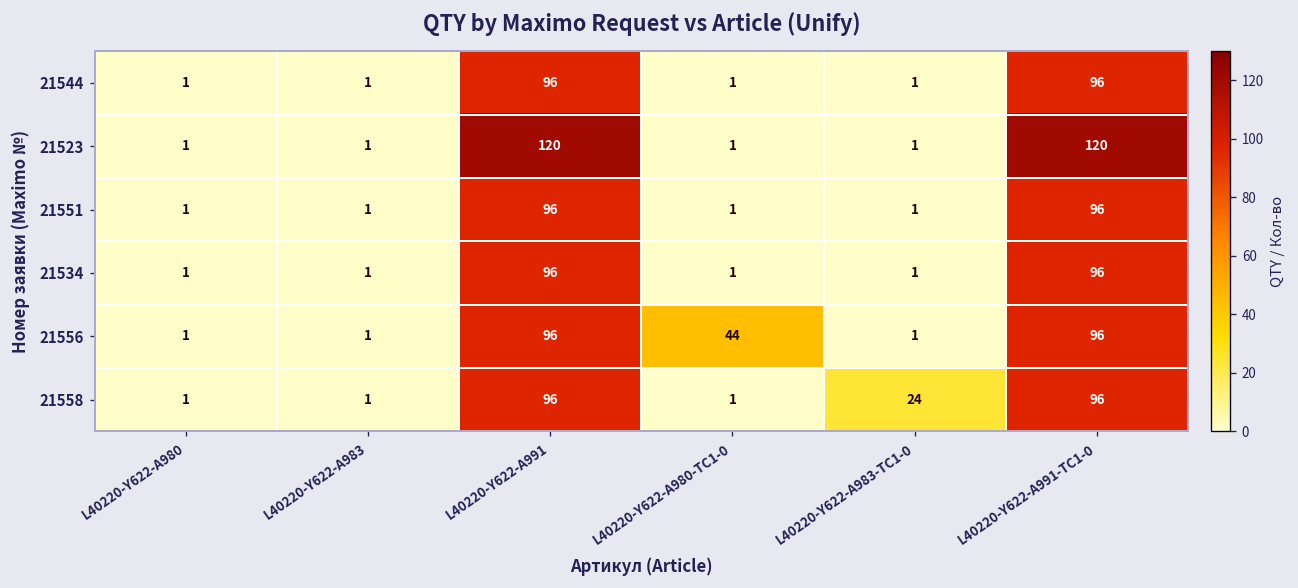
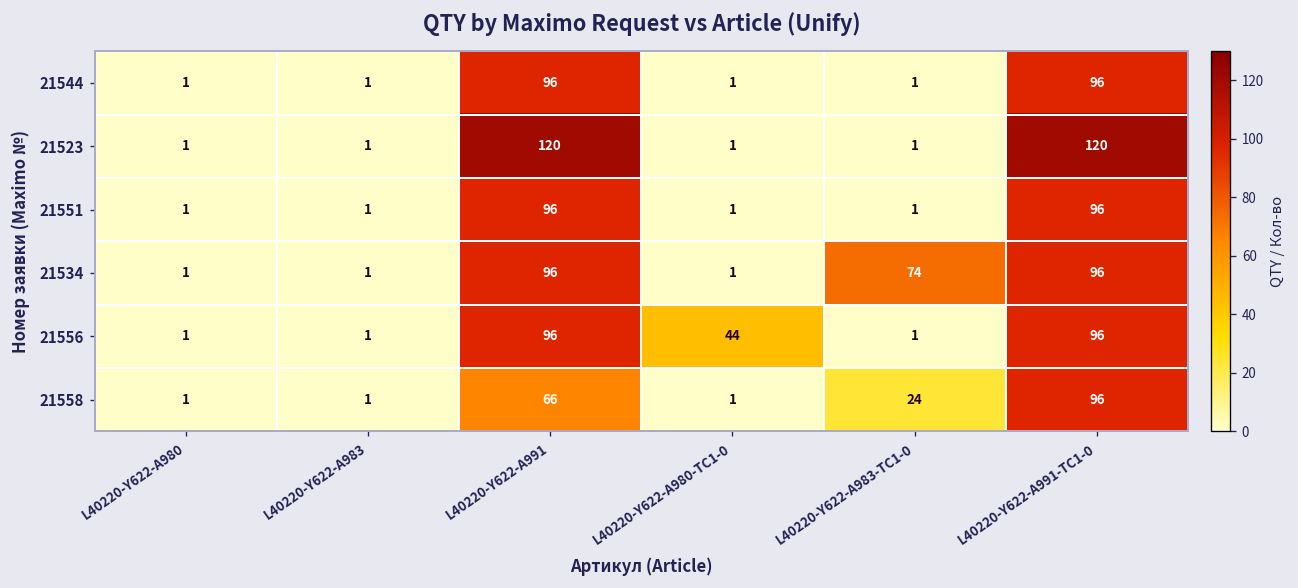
  {
    "21544": {
      "L40220-Y622-A980": 1,
      "L40220-Y622-A983": 1,
      "L40220-Y622-A991": 96,
      "L40220-Y622-A980-TC1-0": 1,
      "L40220-Y622-A983-TC1-0": 1,
      "L40220-Y622-A991-TC1-0": 96
    },
    "21523": {
      "L40220-Y622-A980": 1,
      "L40220-Y622-A983": 1,
      "L40220-Y622-A991": 120,
      "L40220-Y622-A980-TC1-0": 1,
      "L40220-Y622-A983-TC1-0": 1,
      "L40220-Y622-A991-TC1-0": 120
    },
    "21551": {
      "L40220-Y622-A980": 1,
      "L40220-Y622-A983": 1,
      "L40220-Y622-A991": 96,
      "L40220-Y622-A980-TC1-0": 1,
      "L40220-Y622-A983-TC1-0": 1,
      "L40220-Y622-A991-TC1-0": 96
    },
    "21534": {
      "L40220-Y622-A980": 1,
      "L40220-Y622-A983": 1,
      "L40220-Y622-A991": 96,
      "L40220-Y622-A980-TC1-0": 1,
-     "L40220-Y622-A983-TC1-0": 1,
+     "L40220-Y622-A983-TC1-0": 74,
      "L40220-Y622-A991-TC1-0": 96
    },
    "21556": {
      "L40220-Y622-A980": 1,
      "L40220-Y622-A983": 1,
      "L40220-Y622-A991": 96,
      "L40220-Y622-A980-TC1-0": 44,
      "L40220-Y622-A983-TC1-0": 1,
      "L40220-Y622-A991-TC1-0": 96
    },
    "21558": {
      "L40220-Y622-A980": 1,
      "L40220-Y622-A983": 1,
-     "L40220-Y622-A991": 96,
+     "L40220-Y622-A991": 66,
      "L40220-Y622-A980-TC1-0": 1,
      "L40220-Y622-A983-TC1-0": 24,
      "L40220-Y622-A991-TC1-0": 96
    }
  }
